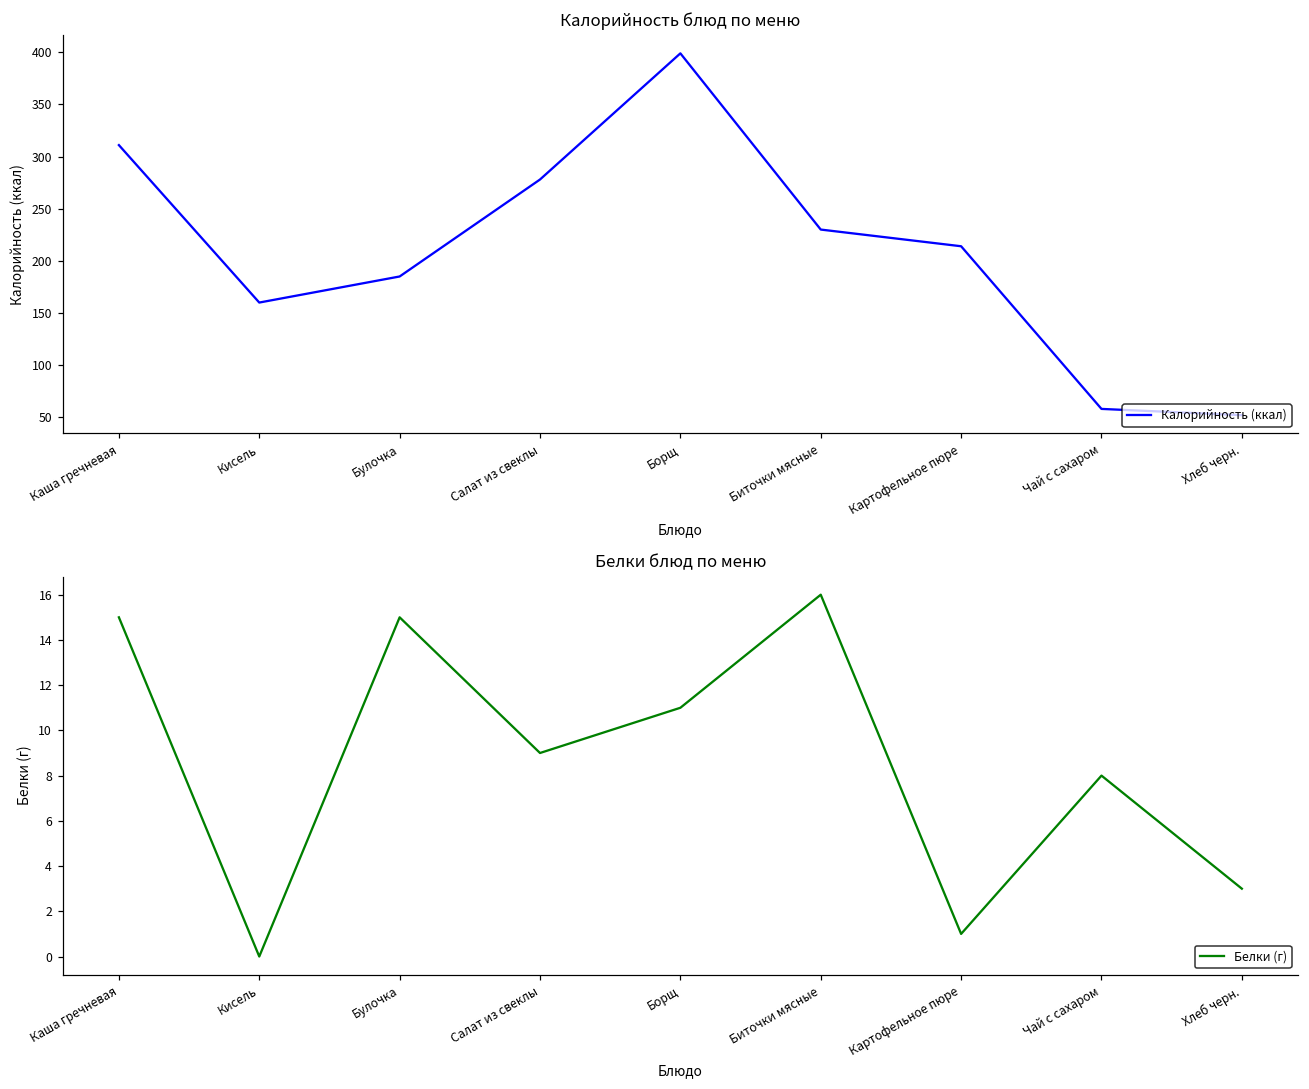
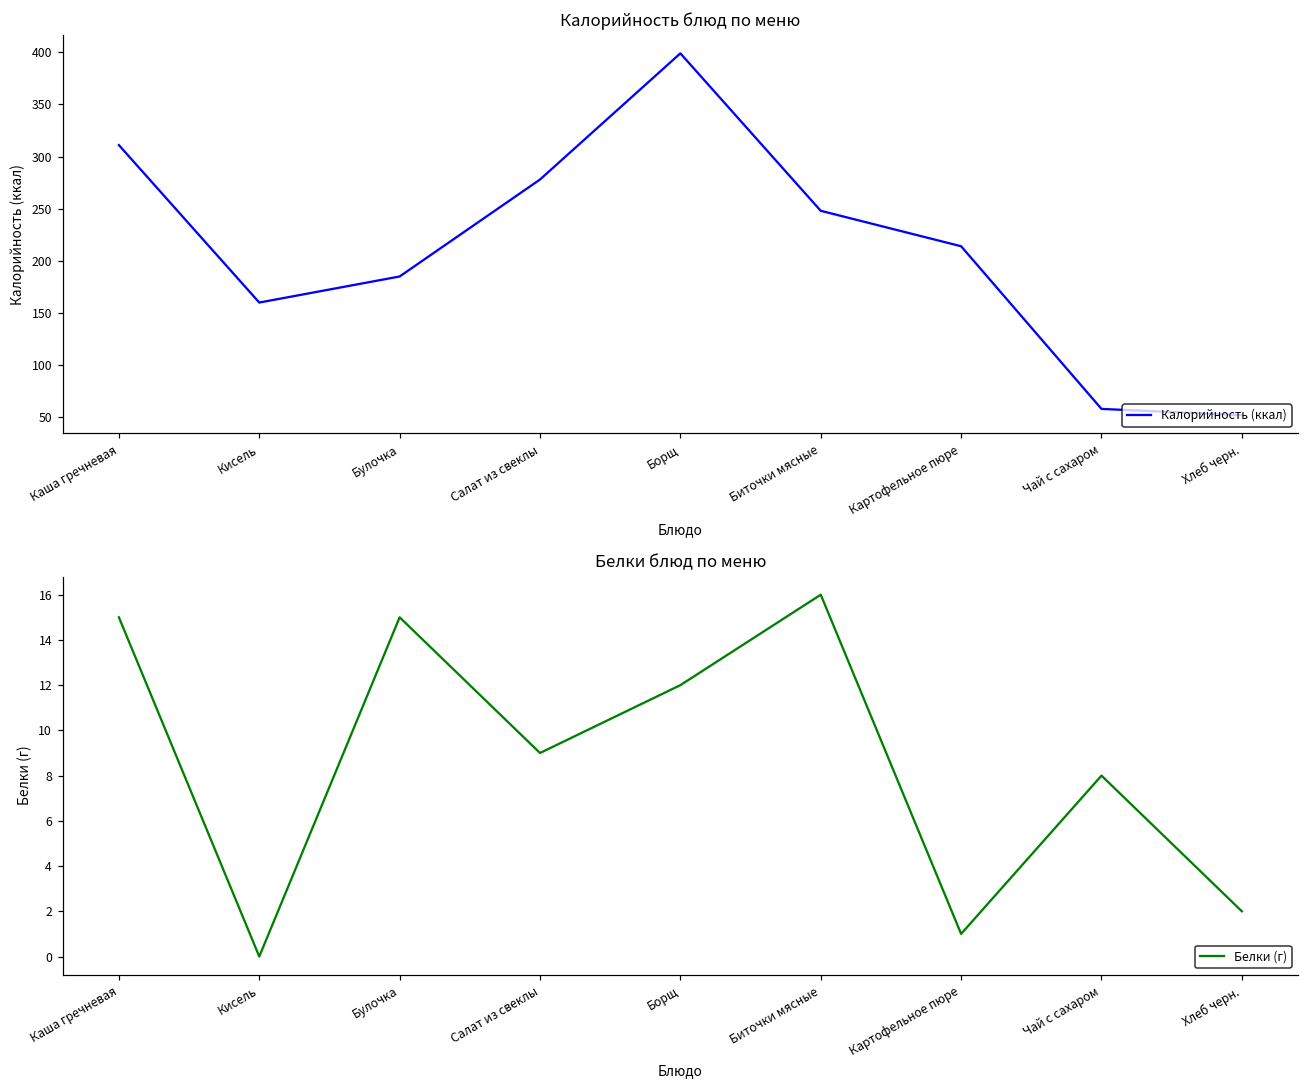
  {
    "Калорийность блюд по меню": {
      "Каша гречневая": 310,
      "Кисель": 160,
      "Булочка": 190,
      "Салат из свеклы": 280,
      "Борщ": 400,
-     "Биточки мясные": 230,
+     "Биточки мясные": 250,
      "Картофельное пюре": 210,
      "Чай с сахаром": 60
    },
    "Белки блюд по меню": {
      "Каша гречневая": 15,
      "Кисель": 0,
      "Булочка": 15,
      "Салат из свеклы": 9,
-     "Борщ": 11,
+     "Борщ": 12,
      "Биточки мясные": 16,
      "Картофельное пюре": 1,
      "Чай с сахаром": 8,
-     "Хлеб черн.": 3
+     "Хлеб черн.": 2
    }
  }
